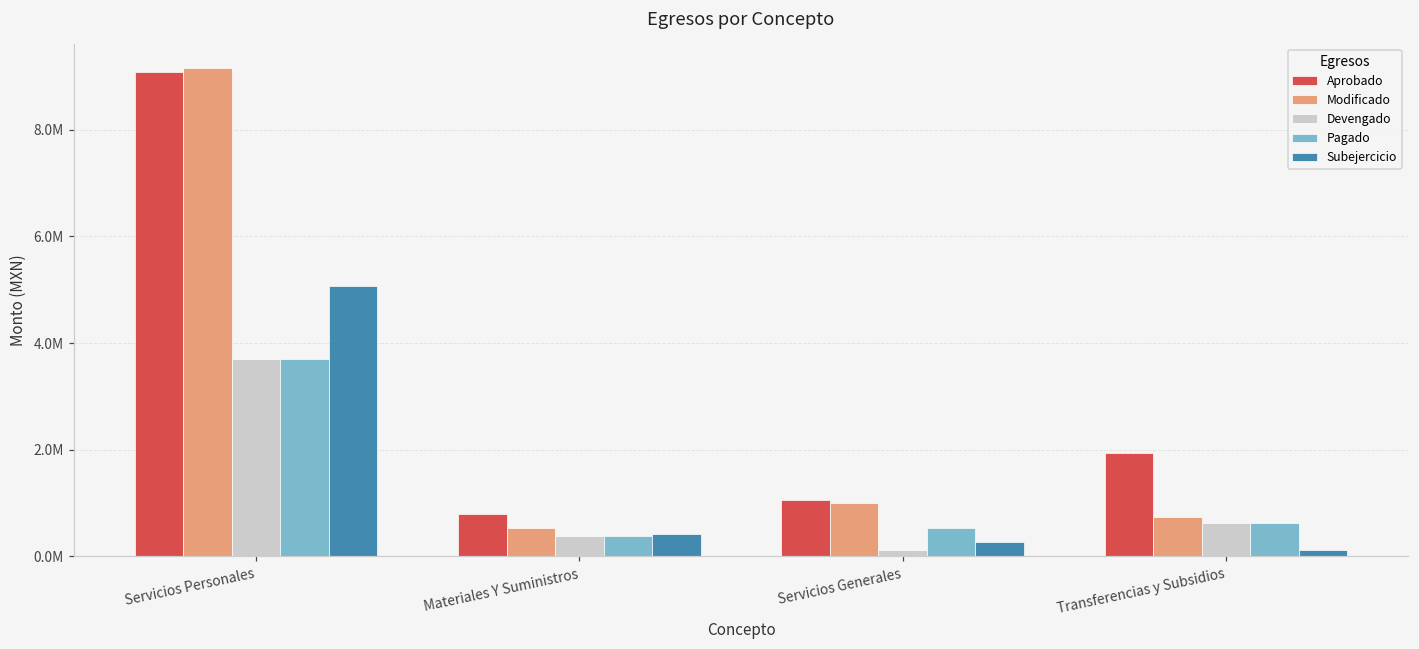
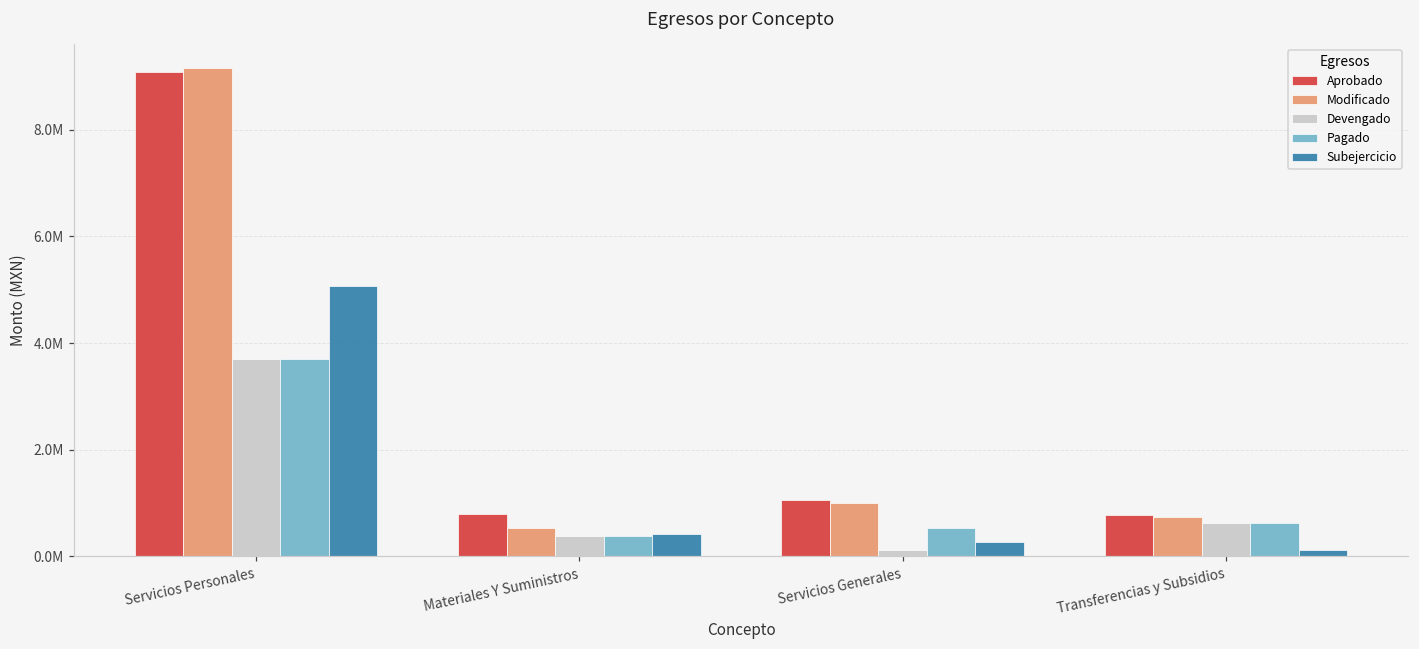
  {
    "Aprobado": {
      "Servicios Personales": 9100000,
      "Materiales Y Suministros": 800000,
      "Servicios Generales": 1100000,
-     "Transferencias y Subsidios": 1900000
+     "Transferencias y Subsidios": 800000
    },
    "Modificado": {
      "Servicios Personales": 9200000,
      "Materiales Y Suministros": 500000,
      "Servicios Generales": 1000000,
      "Transferencias y Subsidios": 700000
    },
    "Devengado": {
      "Servicios Personales": 3700000,
      "Materiales Y Suministros": 400000,
      "Servicios Generales": 100000,
      "Transferencias y Subsidios": 600000
    },
    "Pagado": {
      "Servicios Personales": 3700000,
      "Materiales Y Suministros": 400000,
      "Servicios Generales": 500000,
      "Transferencias y Subsidios": 600000
    },
    "Subejercicio": {
      "Servicios Personales": 5100000,
      "Materiales Y Suministros": 400000,
      "Servicios Generales": 300000,
      "Transferencias y Subsidios": 100000
    }
  }
